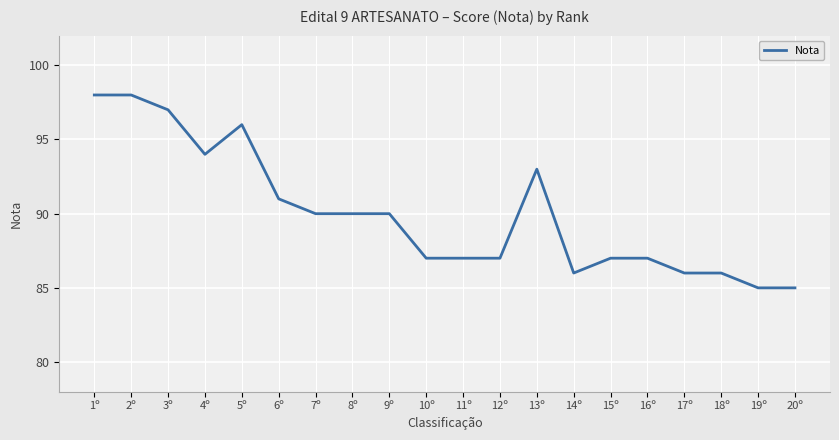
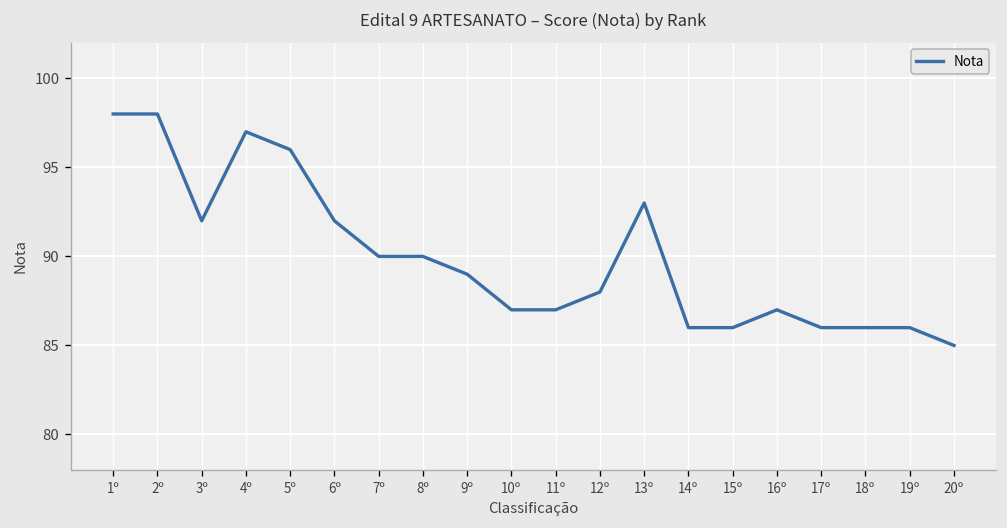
  {
    "1º": 98,
    "2º": 98,
-   "3º": 97,
-   "4º": 94,
+   "3º": 92,
+   "4º": 97,
    "5º": 96,
-   "6º": 91,
+   "6º": 92,
    "7º": 90,
    "8º": 90,
-   "9º": 90,
+   "9º": 89,
    "10º": 87,
    "11º": 87,
-   "12º": 87,
+   "12º": 88,
    "13º": 93,
    "14º": 86,
-   "15º": 87,
+   "15º": 86,
    "16º": 87,
    "17º": 86,
    "18º": 86,
-   "19º": 85,
+   "19º": 86,
    "20º": 85
  }
